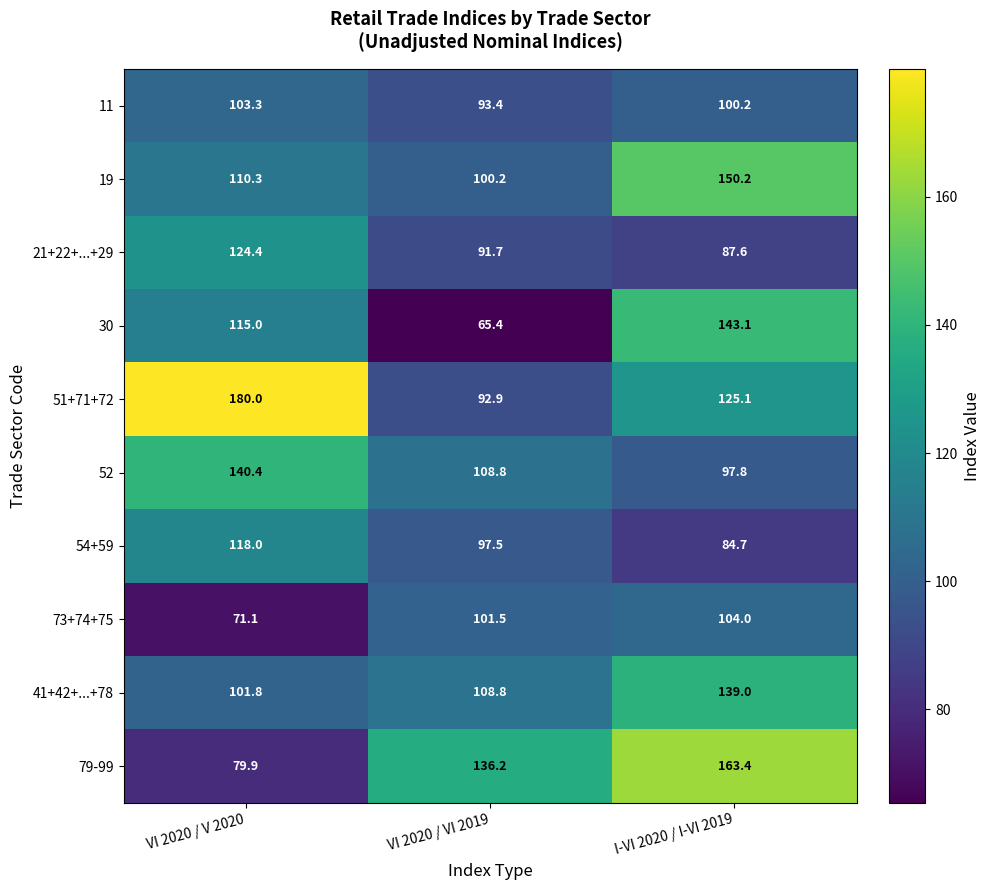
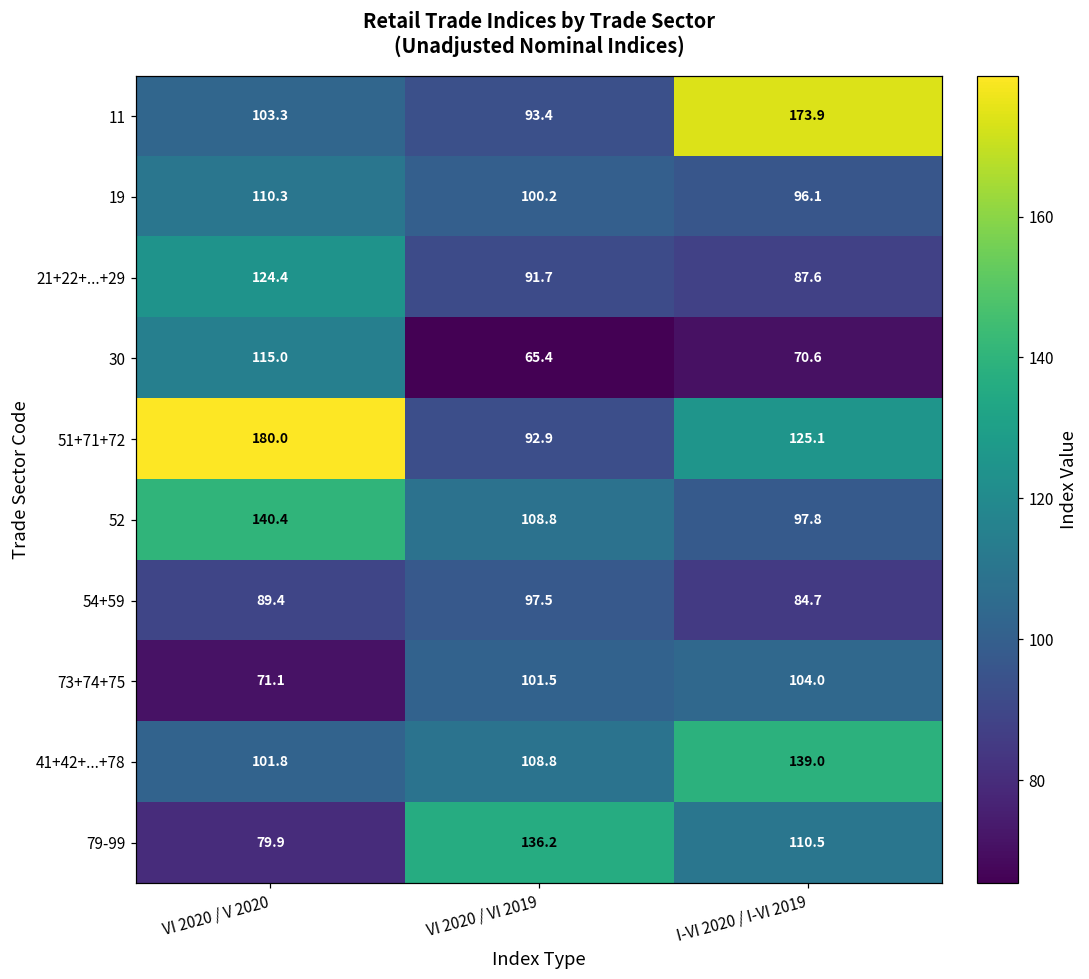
  {
    "11": {
      "VI 2020 / V 2020": 103.3,
      "VI 2020 / VI 2019": 93.4,
-     "I-VI 2020 / I-VI 2019": 100.2
+     "I-VI 2020 / I-VI 2019": 173.9
    },
    "19": {
      "VI 2020 / V 2020": 110.3,
      "VI 2020 / VI 2019": 100.2,
-     "I-VI 2020 / I-VI 2019": 150.2
+     "I-VI 2020 / I-VI 2019": 96.1
    },
    "21+22+...+29": {
      "VI 2020 / V 2020": 124.4,
      "VI 2020 / VI 2019": 91.7,
      "I-VI 2020 / I-VI 2019": 87.6
    },
    "30": {
      "VI 2020 / V 2020": 115.0,
      "VI 2020 / VI 2019": 65.4,
-     "I-VI 2020 / I-VI 2019": 143.1
+     "I-VI 2020 / I-VI 2019": 70.6
    },
    "51+71+72": {
      "VI 2020 / V 2020": 180.0,
      "VI 2020 / VI 2019": 92.9,
      "I-VI 2020 / I-VI 2019": 125.1
    },
    "52": {
      "VI 2020 / V 2020": 140.4,
      "VI 2020 / VI 2019": 108.8,
      "I-VI 2020 / I-VI 2019": 97.8
    },
    "54+59": {
-     "VI 2020 / V 2020": 118.0,
+     "VI 2020 / V 2020": 89.4,
      "VI 2020 / VI 2019": 97.5,
      "I-VI 2020 / I-VI 2019": 84.7
    },
    "73+74+75": {
      "VI 2020 / V 2020": 71.1,
      "VI 2020 / VI 2019": 101.5,
      "I-VI 2020 / I-VI 2019": 104.0
    },
    "41+42+...+78": {
      "VI 2020 / V 2020": 101.8,
      "VI 2020 / VI 2019": 108.8,
      "I-VI 2020 / I-VI 2019": 139.0
    },
    "79-99": {
      "VI 2020 / V 2020": 79.9,
      "VI 2020 / VI 2019": 136.2,
-     "I-VI 2020 / I-VI 2019": 163.4
+     "I-VI 2020 / I-VI 2019": 110.5
    }
  }
